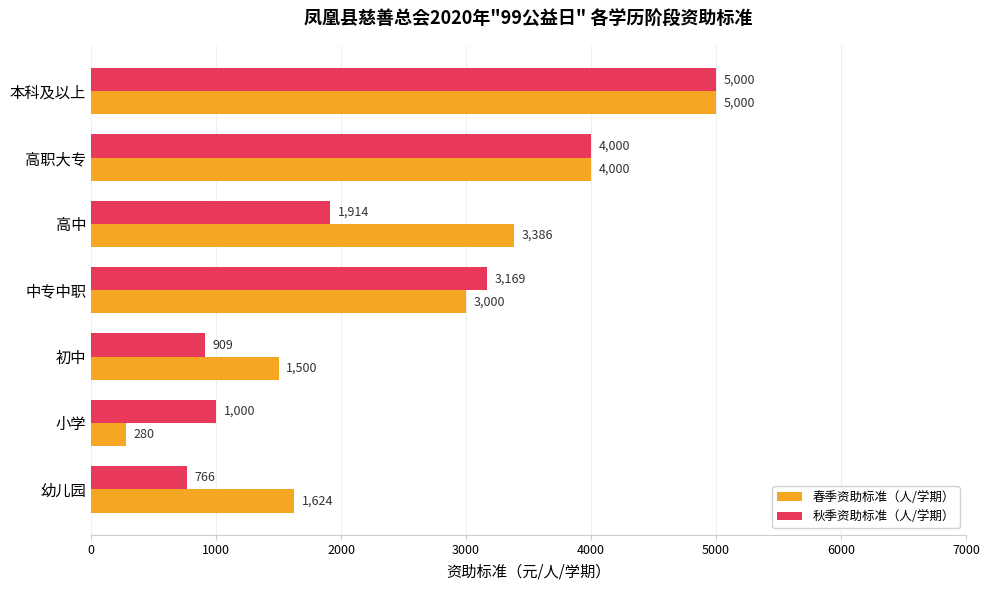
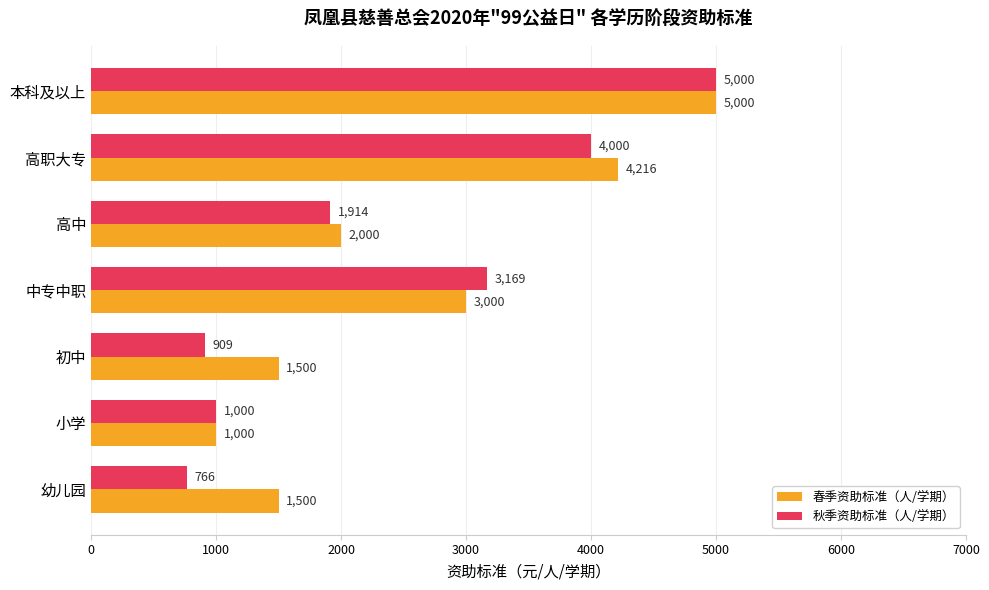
  {
    "春季资助标准（人/学期）": {
      "本科及以上": "5,000",
-     "高职大专": "4,000",
-     "高中": "3,386",
+     "高职大专": "4,216",
+     "高中": "2,000",
      "中专中职": "3,000",
      "初中": "1,500",
-     "小学": "280",
-     "幼儿园": "1,624"
+     "小学": "1,000",
+     "幼儿园": "1,500"
    },
    "秋季资助标准（人/学期）": {
      "本科及以上": "5,000",
      "高职大专": "4,000",
      "高中": "1,914",
      "中专中职": "3,169",
      "初中": "909",
      "小学": "1,000",
      "幼儿园": "766"
    }
  }
